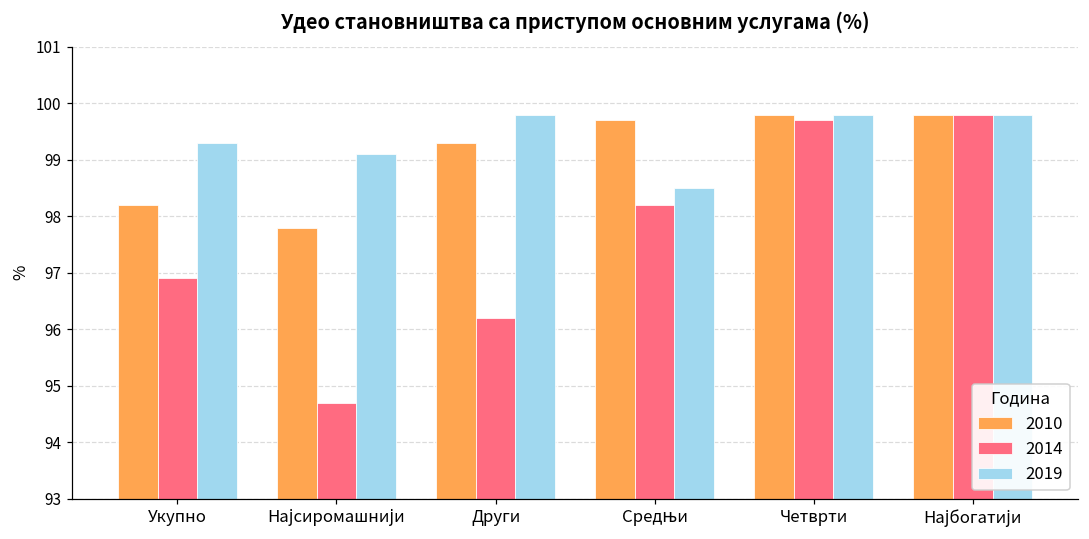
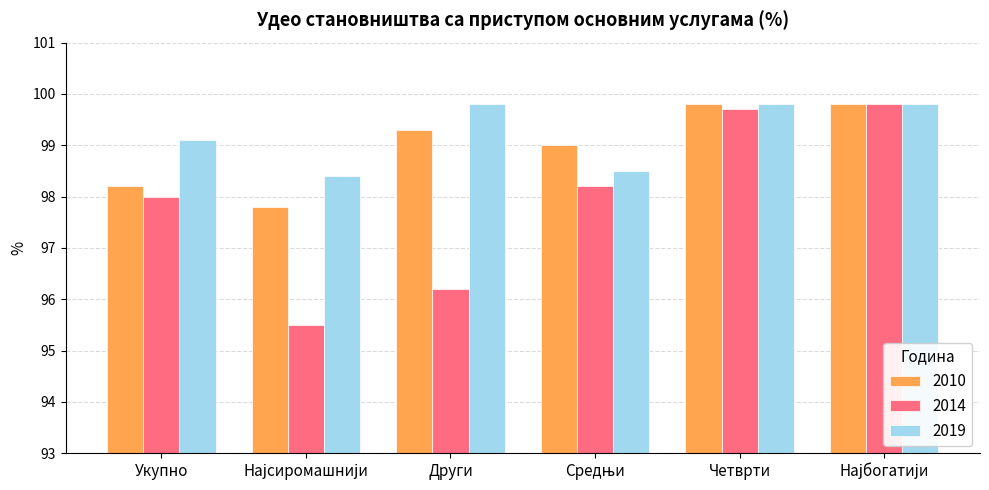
  {
    "2010": {
      "Укупно": 98.2,
      "Најсиромашнији": 97.8,
      "Други": 99.3,
-     "Средњи": 99.7,
+     "Средњи": 99.0,
      "Четврти": 99.8,
      "Најбогатији": 99.8
    },
    "2014": {
-     "Укупно": 96.9,
-     "Најсиромашнији": 94.7,
+     "Укупно": 98.0,
+     "Најсиромашнији": 95.5,
      "Други": 96.2,
      "Средњи": 98.2,
      "Четврти": 99.7,
      "Најбогатији": 99.8
    },
    "2019": {
-     "Укупно": 99.3,
-     "Најсиромашнији": 99.1,
+     "Укупно": 99.1,
+     "Најсиромашнији": 98.4,
      "Други": 99.8,
      "Средњи": 98.5,
      "Четврти": 99.8,
      "Најбогатији": 99.8
    }
  }
